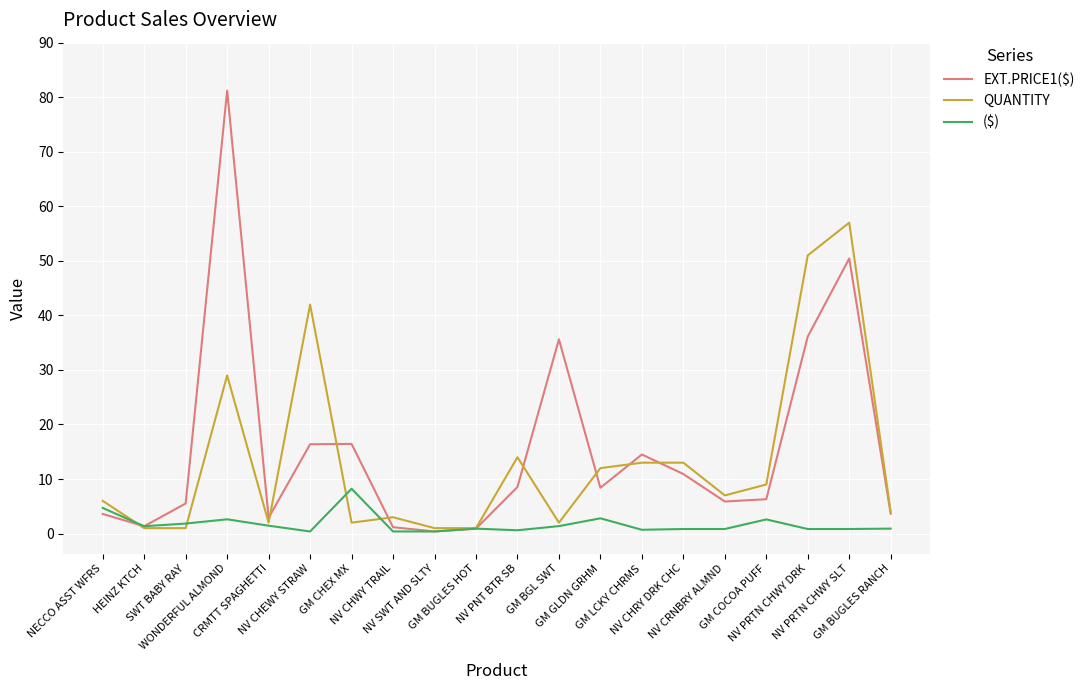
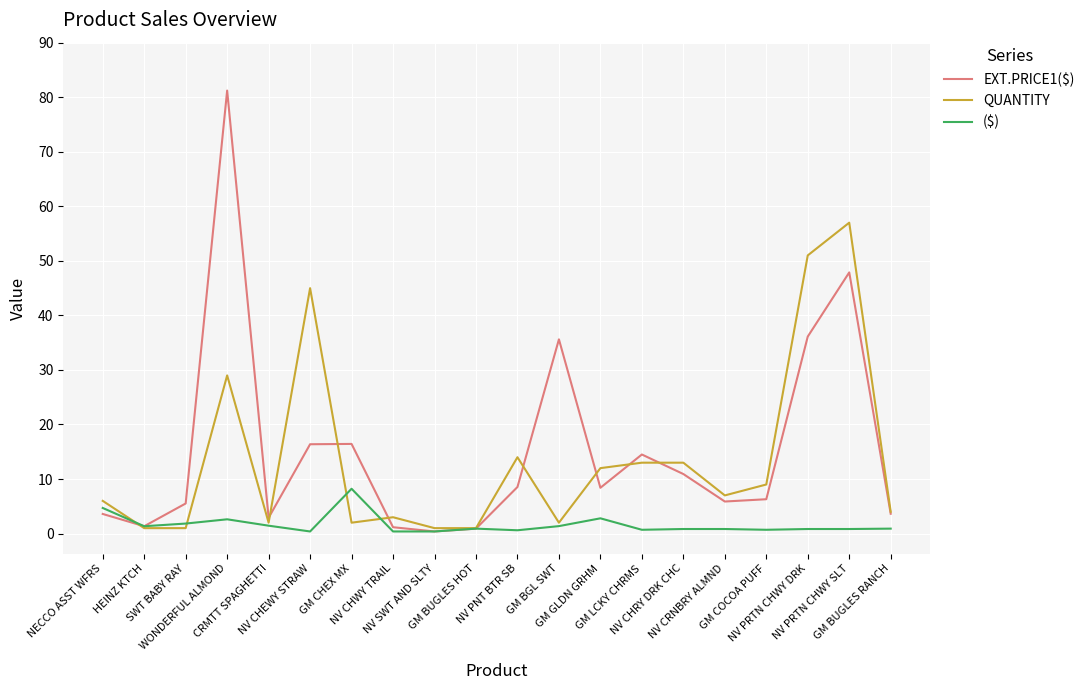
  {
    "EXT.PRICE1($)": {
      "NECCO ASST WFRS": 4,
      "SWT BABY RAY": 6,
      "WONDERFUL ALMOND": 81,
      "CRMTT SPAGHETTI": 3,
      "NV CHEWY STRAW": 16,
      "GM CHEX MX": 16,
      "NV CHWY TRAIL": 1,
      "NV PNT BTR SB": 9,
      "GM BGL SWT": 36,
      "GM GLDN GRHM": 8,
      "GM LCKY CHRMS": 15,
      "NV CHRY DRK CHC": 11,
      "NV CRNBRY ALMND": 6,
      "GM COCOA PUFF": 6,
      "NV PRTN CHWY DRK": 36,
-     "NV PRTN CHWY SLT": 50
+     "NV PRTN CHWY SLT": 48
    },
    "QUANTITY": {
      "NECCO ASST WFRS": 6,
      "SWT BABY RAY": 1,
      "WONDERFUL ALMOND": 29,
      "CRMTT SPAGHETTI": 2,
-     "NV CHEWY STRAW": 42,
+     "NV CHEWY STRAW": 45,
      "GM CHEX MX": 2,
      "NV CHWY TRAIL": 3,
      "NV SWT AND SLTY": 1,
      "NV PNT BTR SB": 14,
      "GM BGL SWT": 2,
      "GM GLDN GRHM": 12,
      "GM LCKY CHRMS": 13,
      "NV CHRY DRK CHC": 13,
      "NV CRNBRY ALMND": 7,
      "GM COCOA PUFF": 9,
      "NV PRTN CHWY DRK": 51,
      "NV PRTN CHWY SLT": 57
    },
    "($)": {
      "NECCO ASST WFRS": 5,
      "SWT BABY RAY": 2,
      "WONDERFUL ALMOND": 3,
      "CRMTT SPAGHETTI": 1,
      "NV CHEWY STRAW": 0,
      "GM CHEX MX": 8,
      "NV CHWY TRAIL": 0,
      "NV PNT BTR SB": 1,
      "GM BGL SWT": 1,
      "GM GLDN GRHM": 3,
      "GM LCKY CHRMS": 1,
      "NV CHRY DRK CHC": 1,
      "NV CRNBRY ALMND": 1,
-     "GM COCOA PUFF": 3,
+     "GM COCOA PUFF": 1,
      "NV PRTN CHWY DRK": 1,
      "NV PRTN CHWY SLT": 1,
      "GM BUGLES RANCH": 1
    }
  }
